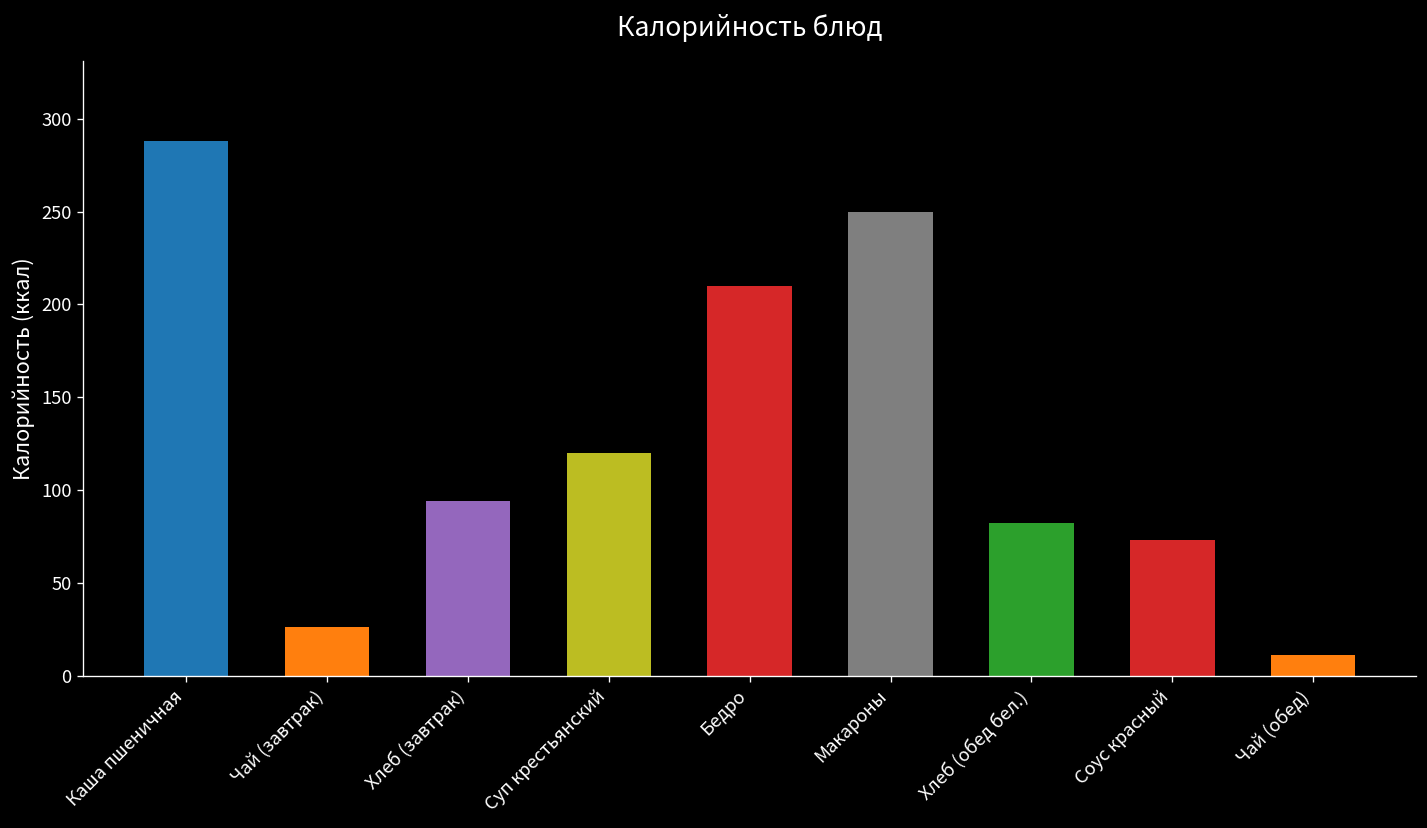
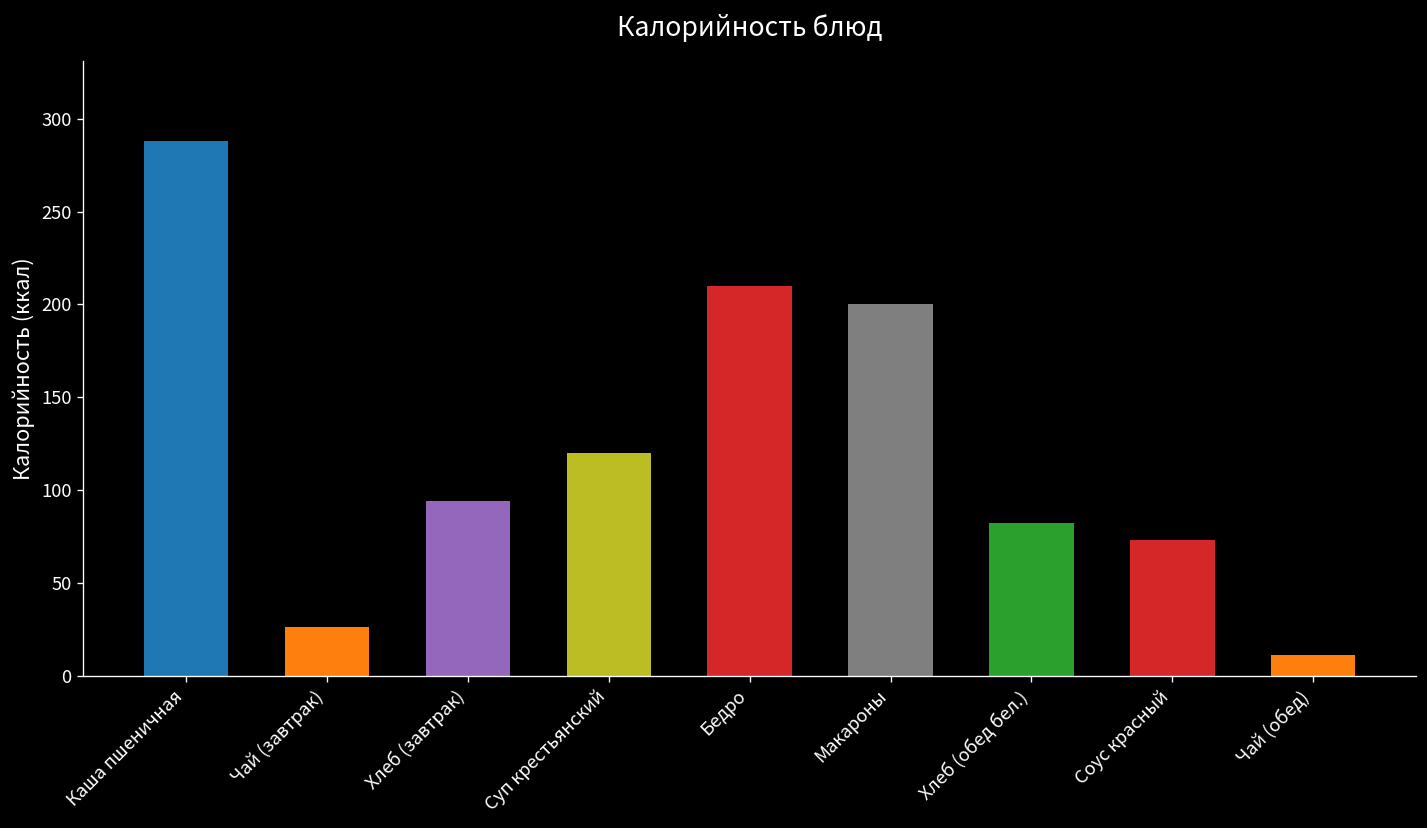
  {
    "Каша пшеничная": 288,
    "Чай (завтрак)": 26,
    "Хлеб (завтрак)": 94,
    "Суп крестьянский": 120,
    "Бедро": 210,
-   "Макароны": 250,
+   "Макароны": 200,
    "Хлеб (обед бел.)": 82,
    "Соус красный": 73,
    "Чай (обед)": 11
  }
